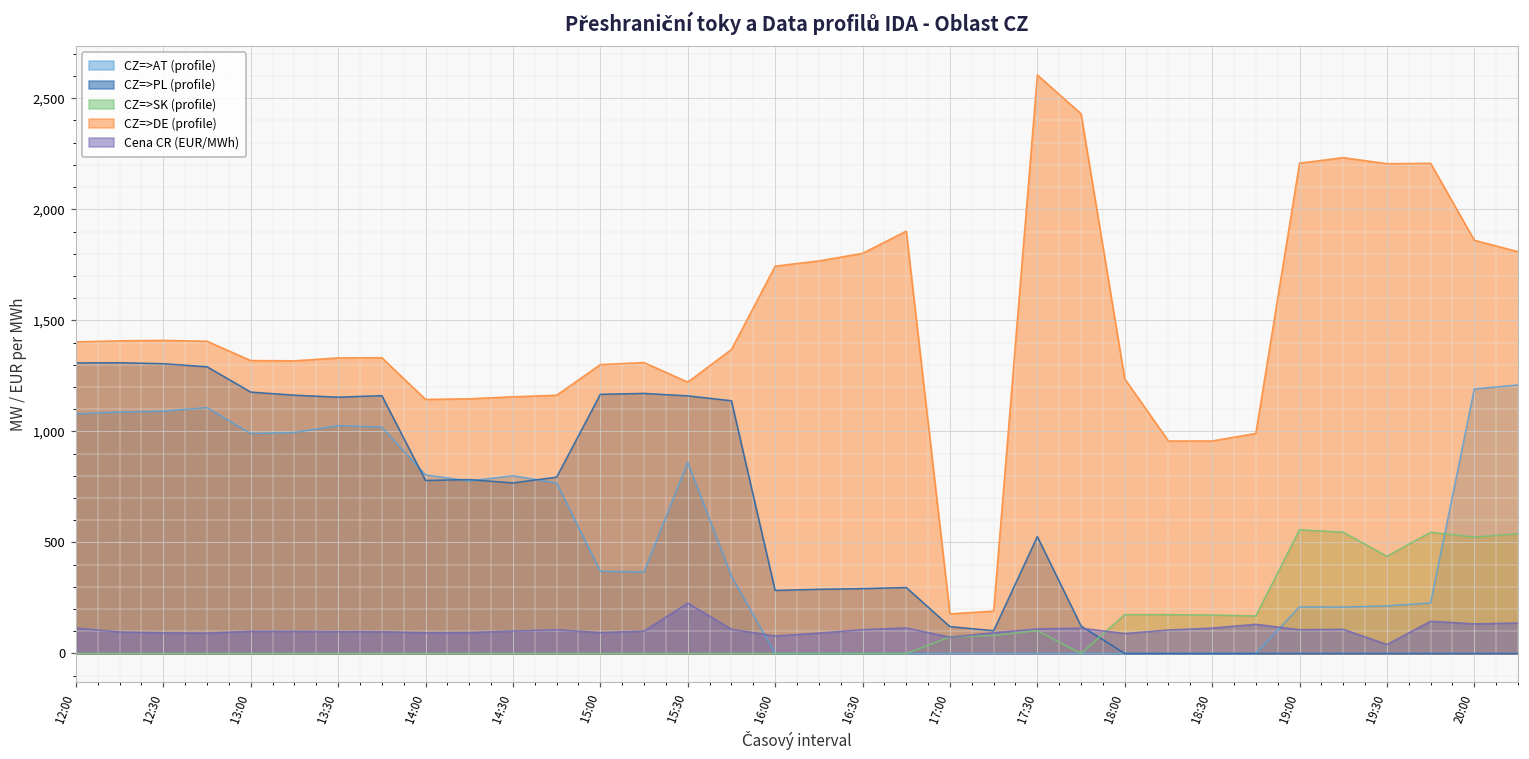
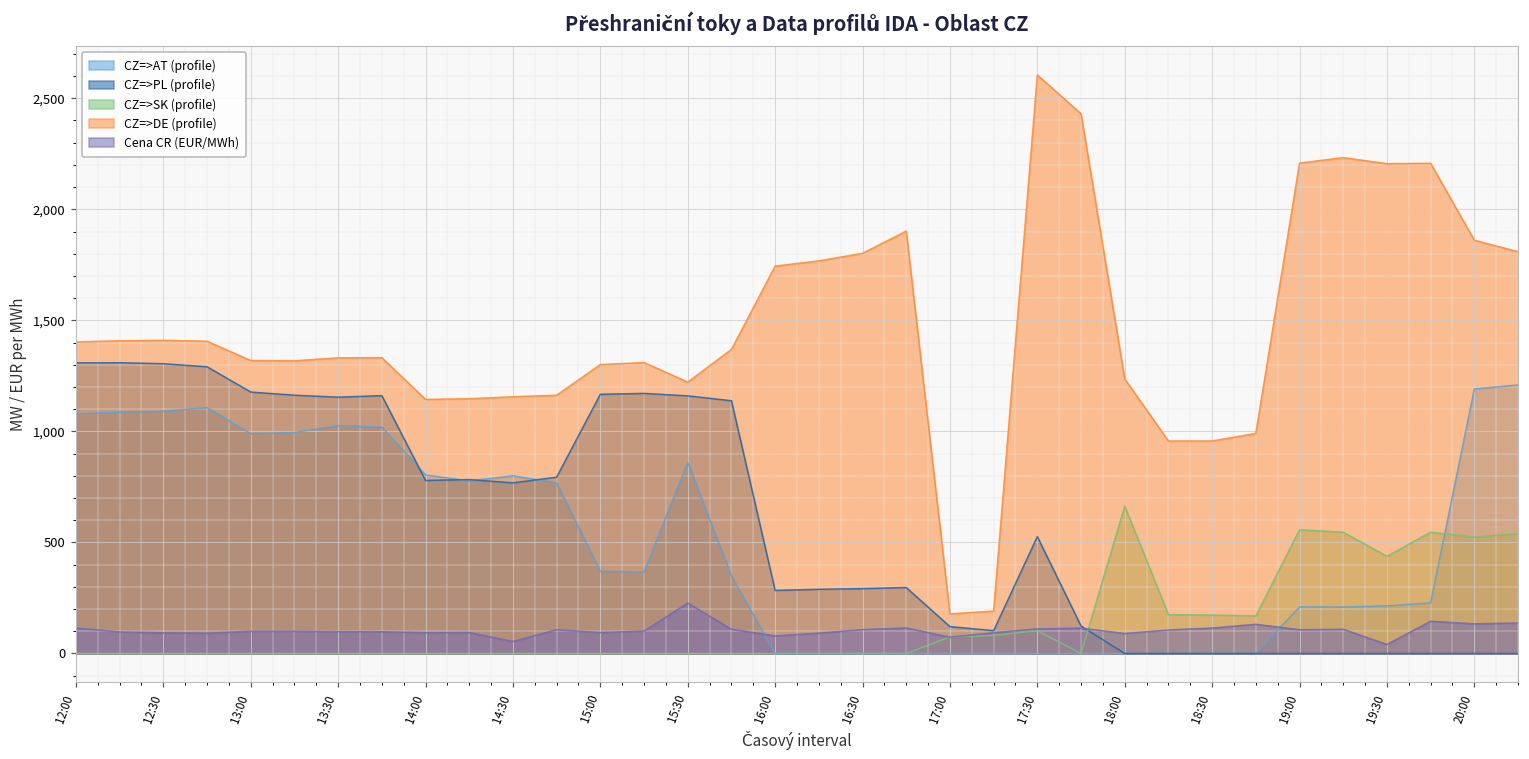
  {
    "CZ=>AT (profile)": {
      "12:00": "1,080",
      "12:30": "1,090",
      "13:00": "990",
      "13:30": "1,030",
      "14:00": "800",
      "14:30": "800",
      "15:00": "370",
      "15:30": "860",
      "17:00": "0",
      "17:30": "0",
      "19:00": "210",
      "19:30": "210",
      "20:00": "1,190"
    },
    "CZ=>PL (profile)": {
      "12:00": "1,310",
      "12:30": "1,300",
      "13:00": "1,180",
      "13:30": "1,150",
      "14:00": "780",
      "14:30": "770",
      "15:00": "1,170",
      "15:30": "1,160",
      "16:00": "280",
      "16:30": "290",
      "17:00": "120",
      "17:30": "530",
      "19:00": "0",
      "19:30": "0",
      "20:00": "0"
    },
    "CZ=>SK (profile)": {
      "12:00": "0",
      "12:30": "0",
      "13:00": "0",
      "13:30": "0",
      "14:00": "0",
      "14:30": "0",
      "15:00": "0",
      "15:30": "0",
-     "18:00": "180",
+     "18:00": "660",
      "18:30": "170",
      "19:00": "560",
      "19:30": "440",
      "20:00": "520"
    },
    "CZ=>DE (profile)": {
      "12:00": "1,400",
      "12:30": "1,410",
      "13:00": "1,320",
      "13:30": "1,330",
      "14:00": "1,140",
      "14:30": "1,160",
      "15:00": "1,300",
      "15:30": "1,220",
      "16:00": "1,740",
      "16:30": "1,800",
      "17:00": "180",
      "17:30": "2,600",
      "18:00": "1,240",
      "18:30": "960",
      "19:00": "2,210",
      "19:30": "2,210",
      "20:00": "1,860"
    },
    "Cena CR (EUR/MWh)": {
      "12:00": "110",
      "12:30": "90",
      "13:00": "100",
      "13:30": "100",
      "14:00": "90",
-     "14:30": "100",
+     "14:30": "50",
      "15:00": "90",
      "15:30": "230",
      "16:00": "80",
      "16:30": "110",
      "18:00": "90",
      "18:30": "110",
      "19:00": "110",
      "19:30": "40",
      "20:00": "130"
    }
  }
